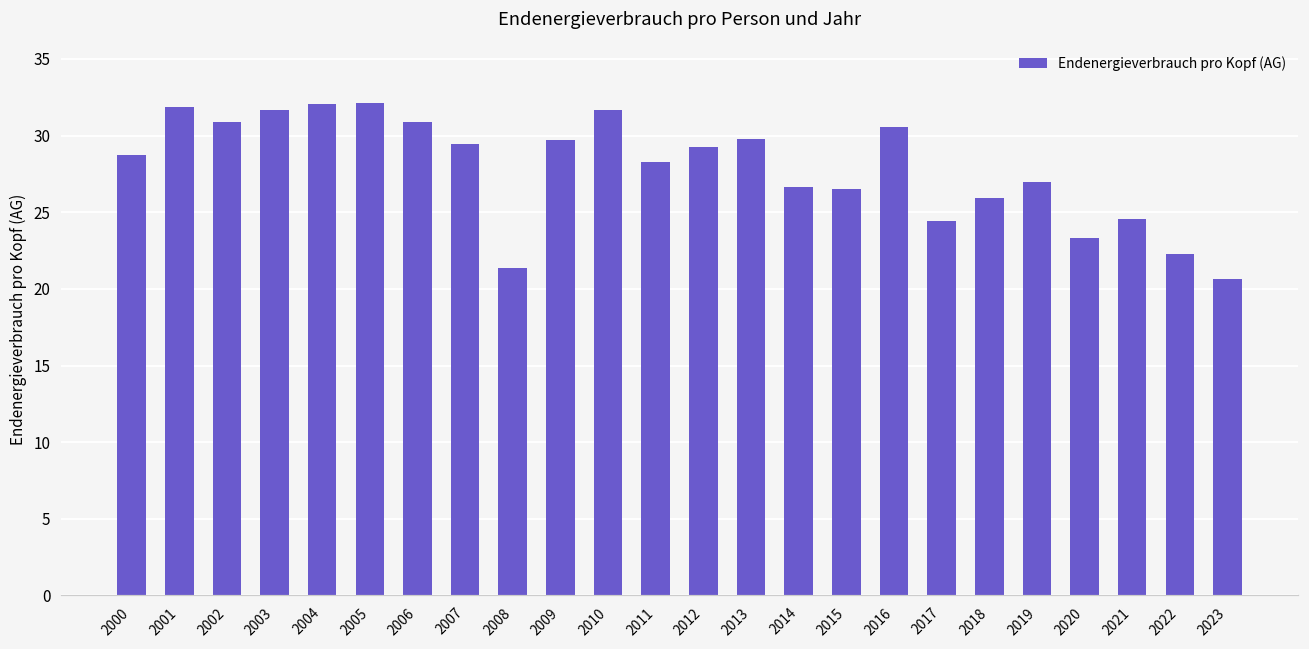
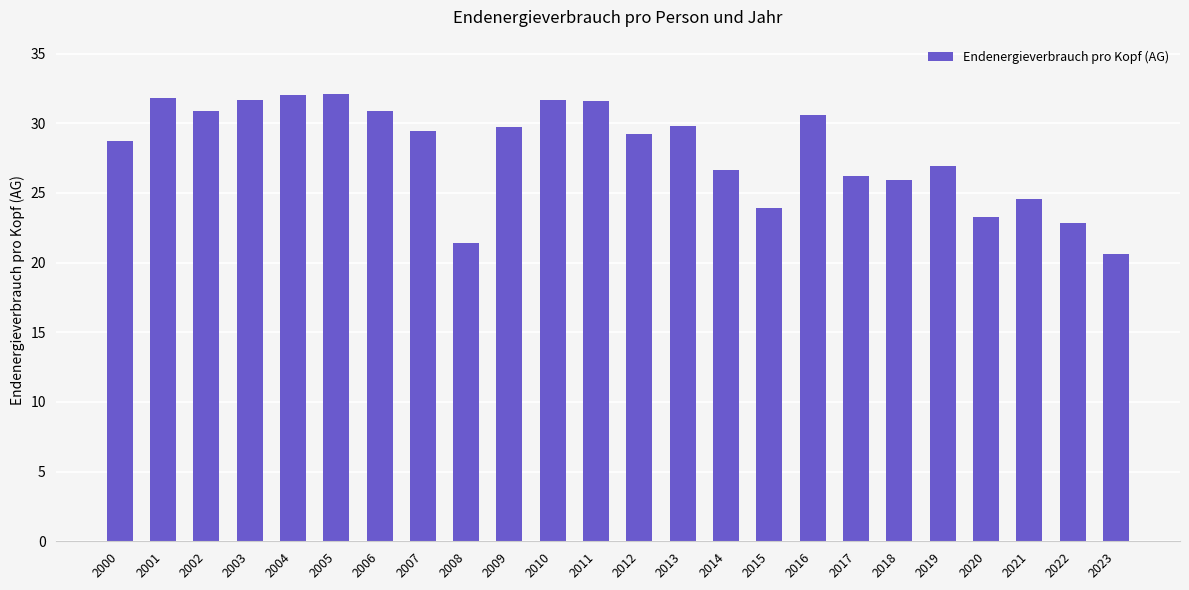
  {
    "2000": 28.7,
    "2001": 31.8,
    "2002": 30.9,
    "2003": 31.7,
    "2004": 32.0,
    "2005": 32.1,
    "2006": 30.9,
    "2007": 29.4,
    "2008": 21.4,
    "2009": 29.7,
    "2010": 31.7,
-   "2011": 28.3,
+   "2011": 31.6,
    "2012": 29.3,
    "2013": 29.8,
    "2014": 26.7,
-   "2015": 26.5,
+   "2015": 23.9,
    "2016": 30.6,
-   "2017": 24.4,
+   "2017": 26.2,
    "2018": 25.9,
    "2019": 27.0,
    "2020": 23.3,
    "2021": 24.6,
-   "2022": 22.3,
+   "2022": 22.9,
    "2023": 20.6
  }
